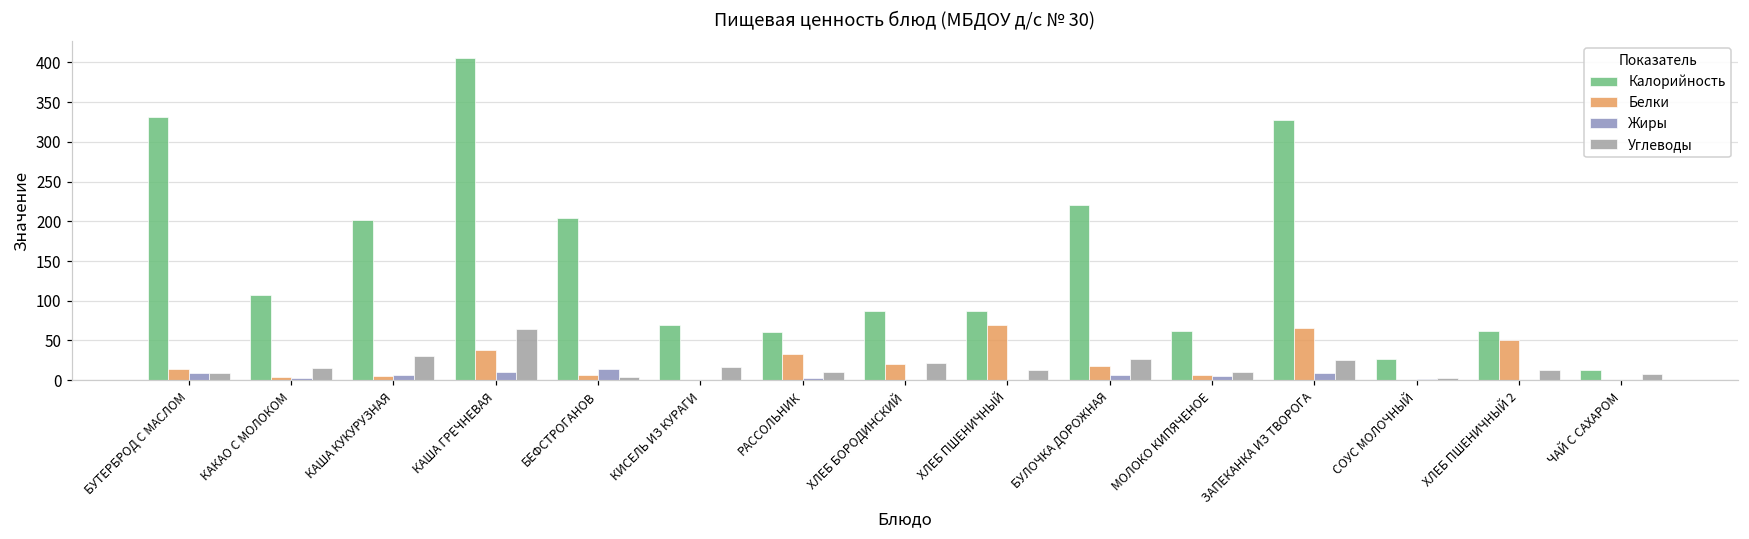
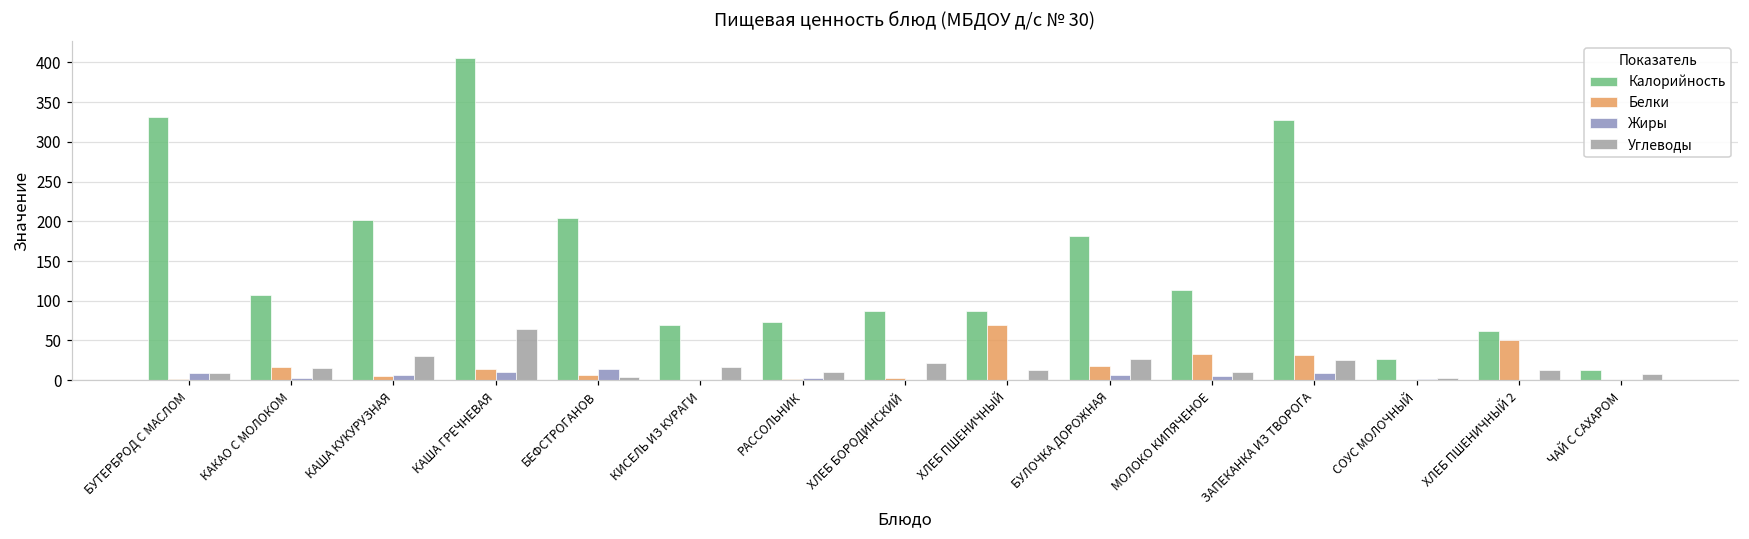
  {
    "Калорийность": {
      "БУТЕРБРОД С МАСЛОМ": 330,
      "КАКАО С МОЛОКОМ": 110,
      "КАША КУКУРУЗНАЯ": 200,
      "КАША ГРЕЧНЕВАЯ": 410,
      "БЕФСТРОГАНОВ": 200,
      "КИСЕЛЬ ИЗ КУРАГИ": 70,
-     "РАССОЛЬНИК": 60,
+     "РАССОЛЬНИК": 70,
      "ХЛЕБ БОРОДИНСКИЙ": 90,
      "ХЛЕБ ПШЕНИЧНЫЙ": 90,
-     "БУЛОЧКА ДОРОЖНАЯ": 220,
-     "МОЛОКО КИПЯЧЕНОЕ": 60,
+     "БУЛОЧКА ДОРОЖНАЯ": 180,
+     "МОЛОКО КИПЯЧЕНОЕ": 110,
      "ЗАПЕКАНКА ИЗ ТВОРОГА": 330,
      "СОУС МОЛОЧНЫЙ": 30,
      "ХЛЕБ ПШЕНИЧНЫЙ 2": 60,
      "ЧАЙ С САХАРОМ": 10
    },
    "Белки": {
-     "БУТЕРБРОД С МАСЛОМ": 10,
-     "КАКАО С МОЛОКОМ": 0,
+     "БУТЕРБРОД С МАСЛОМ": 0,
+     "КАКАО С МОЛОКОМ": 20,
      "КАША КУКУРУЗНАЯ": 10,
-     "КАША ГРЕЧНЕВАЯ": 40,
+     "КАША ГРЕЧНЕВАЯ": 10,
      "БЕФСТРОГАНОВ": 10,
-     "РАССОЛЬНИК": 30,
-     "ХЛЕБ БОРОДИНСКИЙ": 20,
+     "РАССОЛЬНИК": 0,
+     "ХЛЕБ БОРОДИНСКИЙ": 0,
      "ХЛЕБ ПШЕНИЧНЫЙ": 70,
      "БУЛОЧКА ДОРОЖНАЯ": 20,
-     "МОЛОКО КИПЯЧЕНОЕ": 10,
-     "ЗАПЕКАНКА ИЗ ТВОРОГА": 70,
+     "МОЛОКО КИПЯЧЕНОЕ": 30,
+     "ЗАПЕКАНКА ИЗ ТВОРОГА": 30,
      "ХЛЕБ ПШЕНИЧНЫЙ 2": 50
    }
  }
